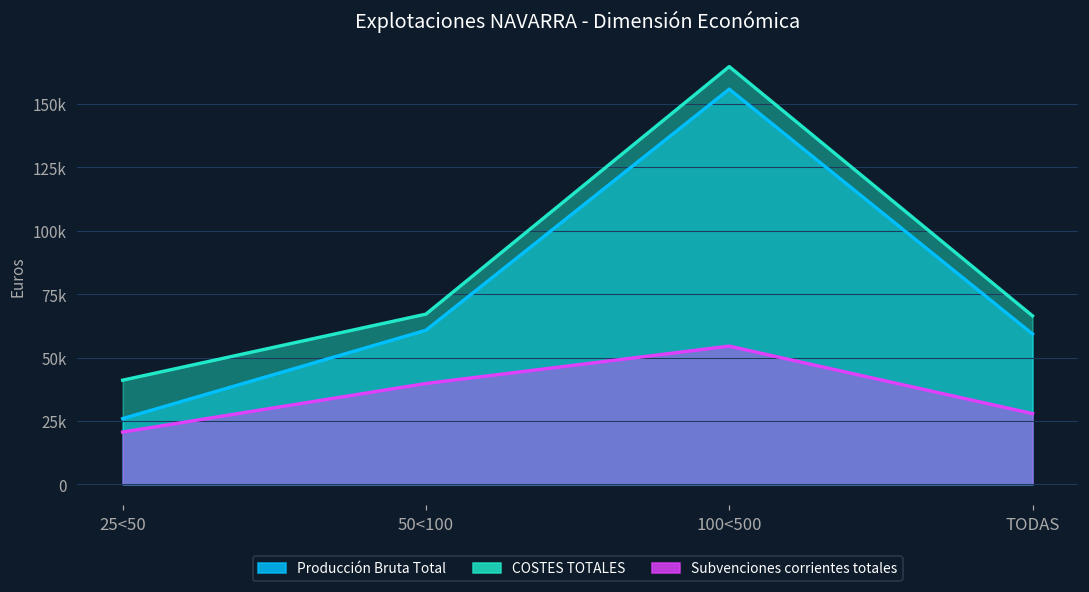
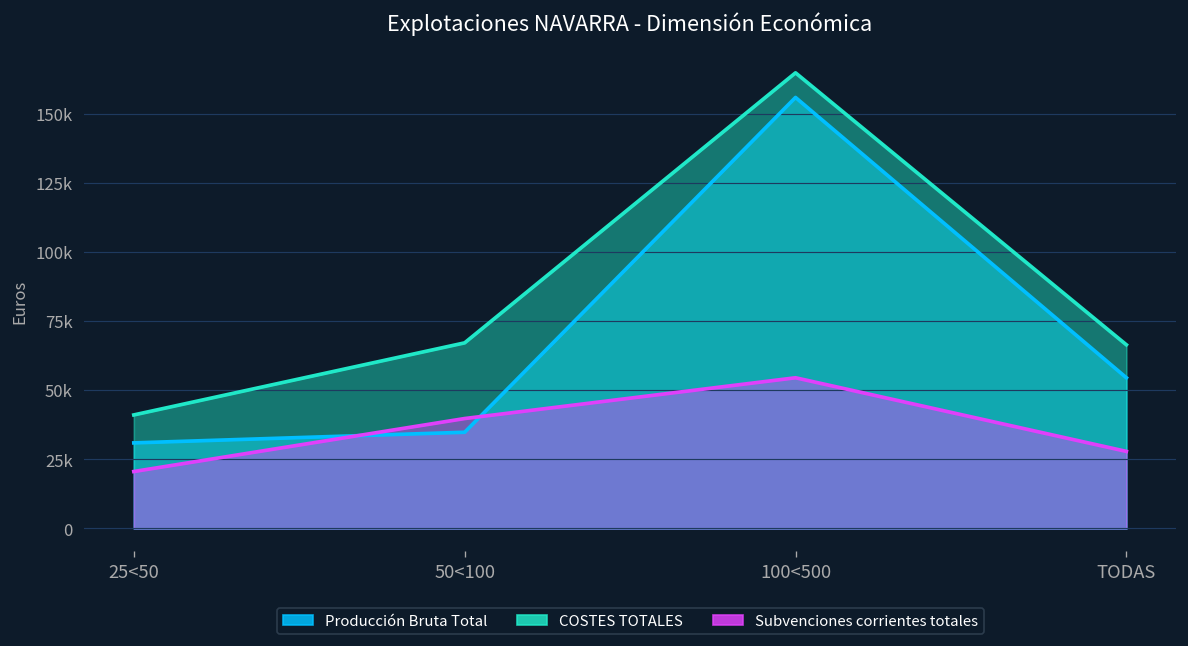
  {
    "Producción Bruta Total": {
-     "25<50": 26000,
-     "50<100": 61000,
+     "25<50": 31000,
+     "50<100": 35000,
      "100<500": 156000,
-     "TODAS": 59000
+     "TODAS": 55000
    },
    "COSTES TOTALES": {
      "25<50": 41000,
      "50<100": 67000,
      "100<500": 165000,
      "TODAS": 66000
    },
    "Subvenciones corrientes totales": {
      "25<50": 21000,
      "50<100": 40000,
      "100<500": 55000,
      "TODAS": 28000
    }
  }
